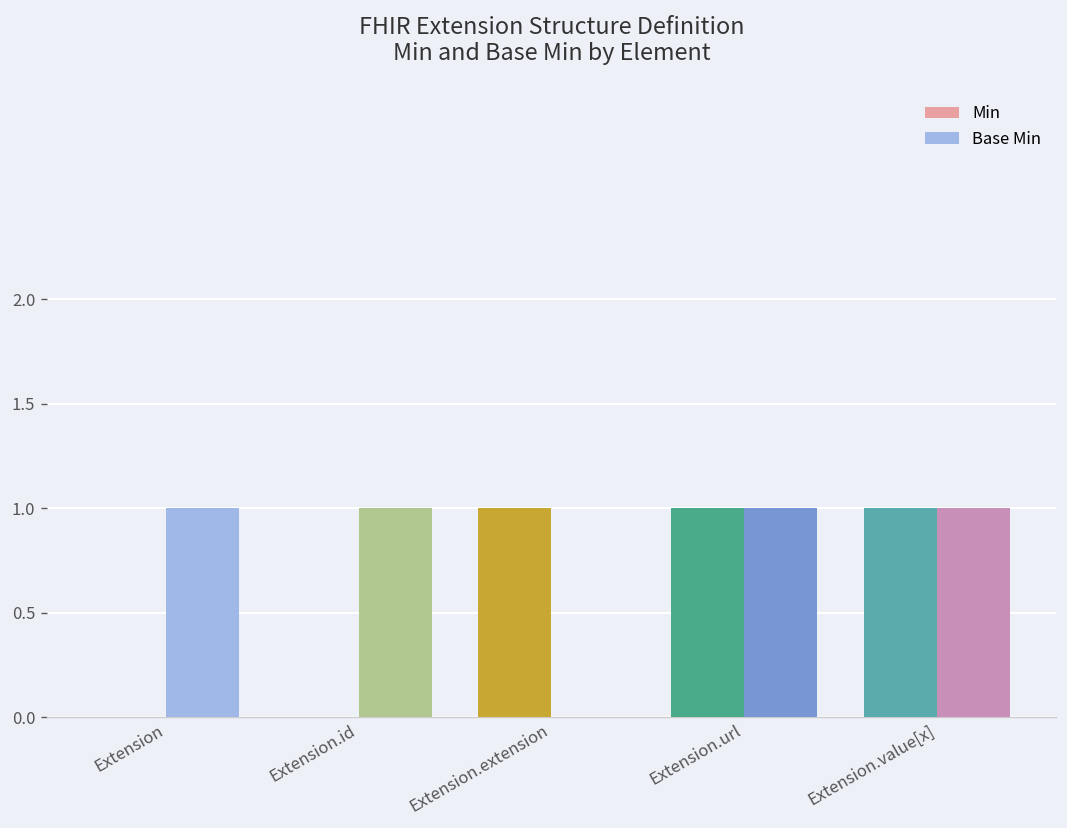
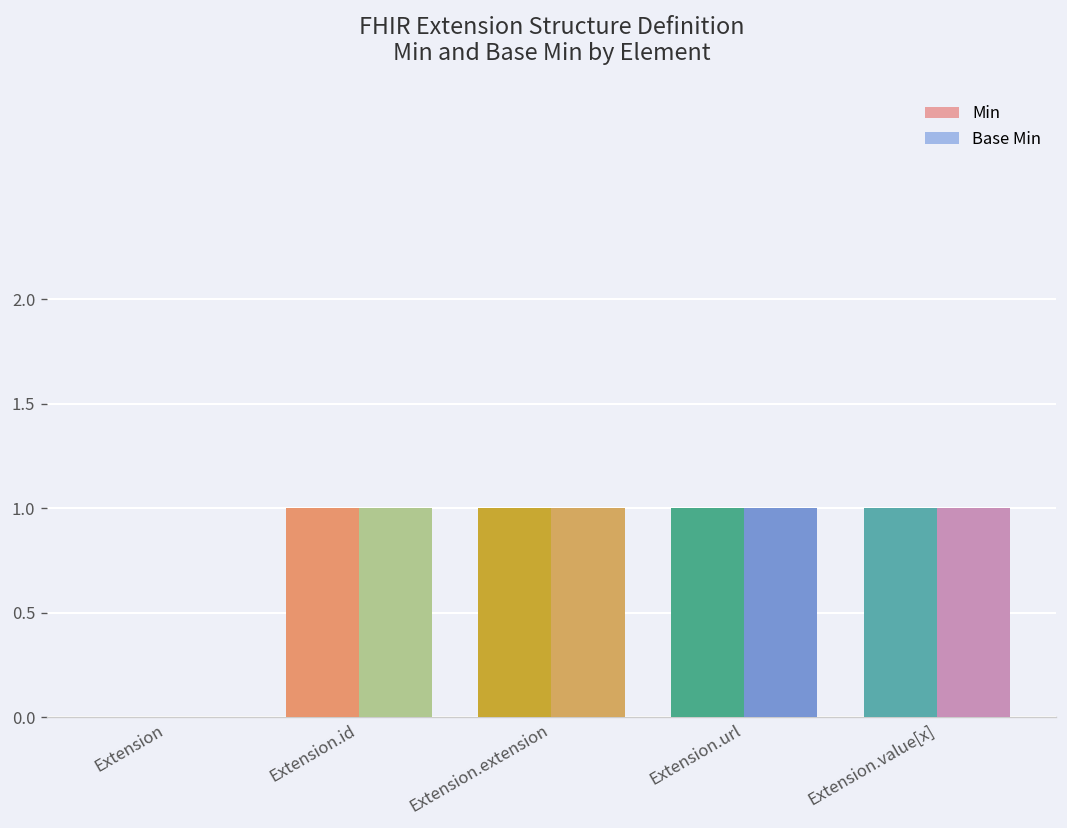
  {
    "Min": {
      "Extension": 0,
-     "Extension.id": 0,
+     "Extension.id": 1,
      "Extension.extension": 1,
      "Extension.url": 1,
      "Extension.value[x]": 1
    },
    "Base Min": {
-     "Extension": 1,
+     "Extension": 0,
      "Extension.id": 1,
-     "Extension.extension": 0,
+     "Extension.extension": 1,
      "Extension.url": 1,
      "Extension.value[x]": 1
    }
  }
